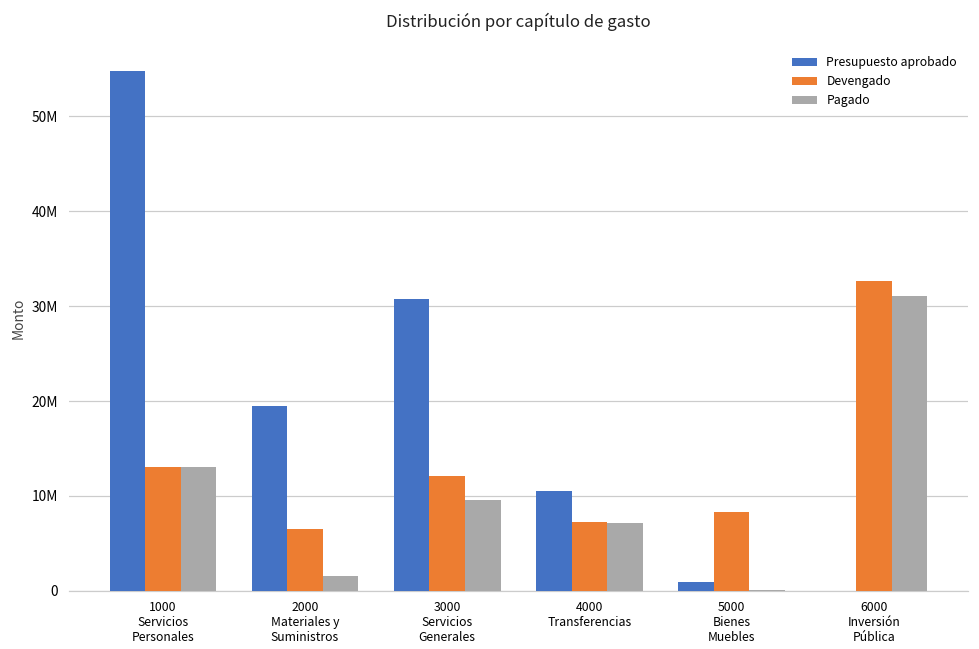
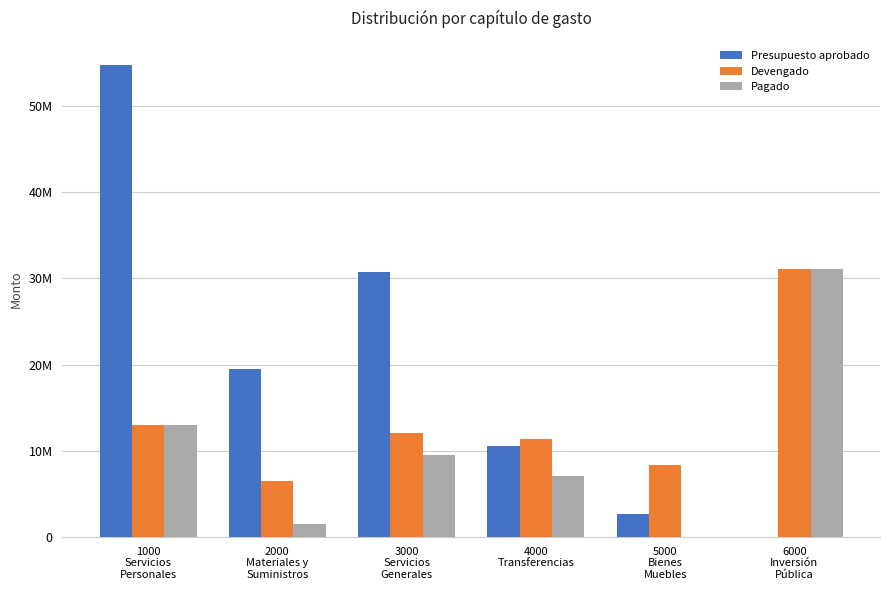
  {
    "Presupuesto aprobado": {
      "1000 Servicios Personales": 55000000,
      "2000 Materiales y Suministros": 19000000,
      "3000 Servicios Generales": 31000000,
      "4000 Transferencias": 11000000,
-     "5000 Bienes Muebles": 1000000
+     "5000 Bienes Muebles": 3000000
    },
    "Devengado": {
      "1000 Servicios Personales": 13000000,
      "2000 Materiales y Suministros": 7000000,
      "3000 Servicios Generales": 12000000,
-     "4000 Transferencias": 7000000,
+     "4000 Transferencias": 11000000,
      "5000 Bienes Muebles": 8000000,
-     "6000 Inversión Pública": 33000000
+     "6000 Inversión Pública": 31000000
    },
    "Pagado": {
      "1000 Servicios Personales": 13000000,
      "2000 Materiales y Suministros": 2000000,
      "3000 Servicios Generales": 10000000,
      "4000 Transferencias": 7000000,
      "6000 Inversión Pública": 31000000
    }
  }
